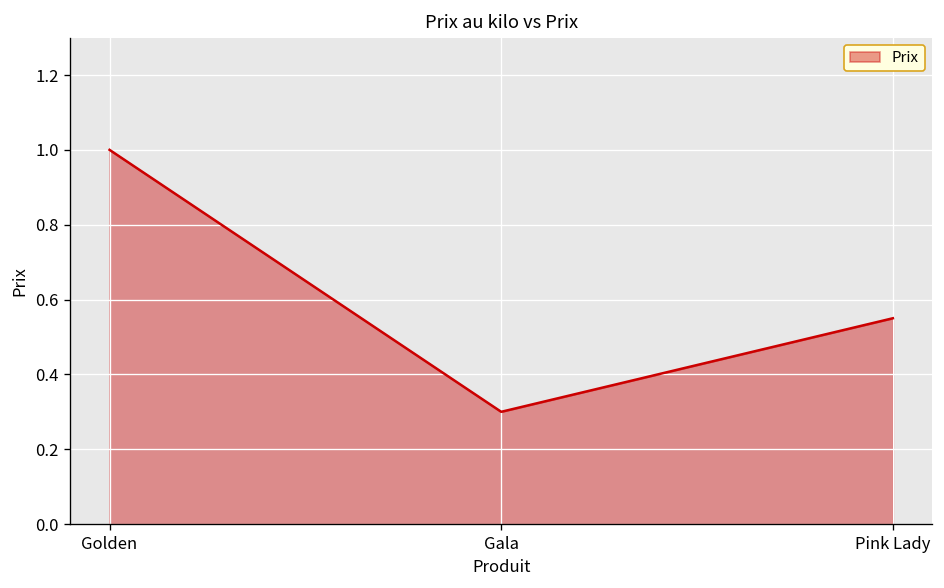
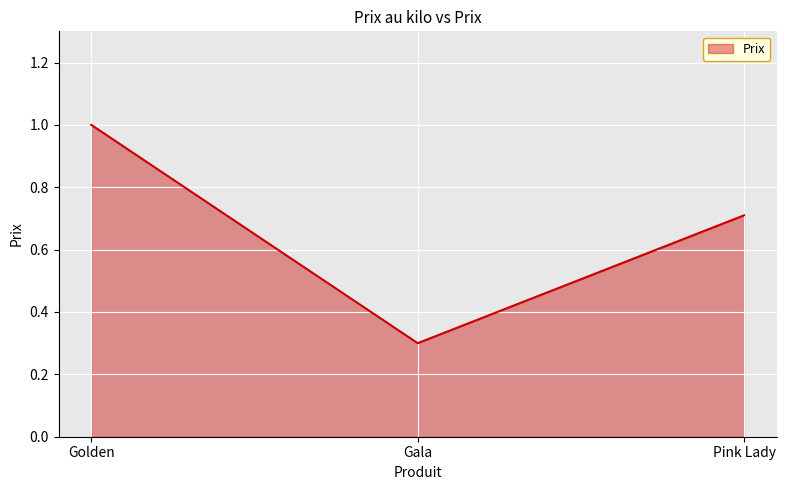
  {
    "Golden": 1.00,
    "Gala": 0.30,
-   "Pink Lady": 0.55
+   "Pink Lady": 0.71
  }
